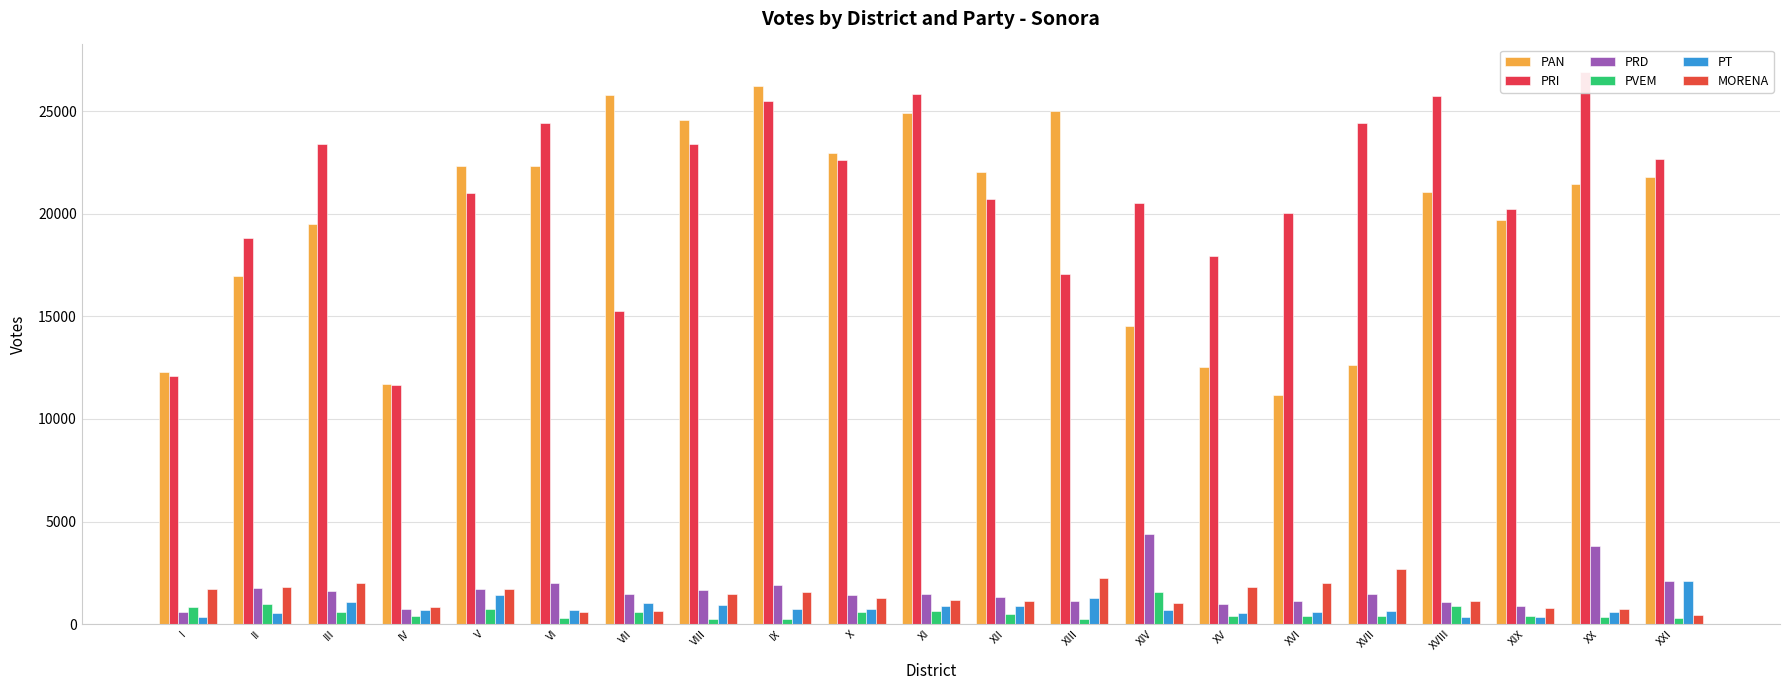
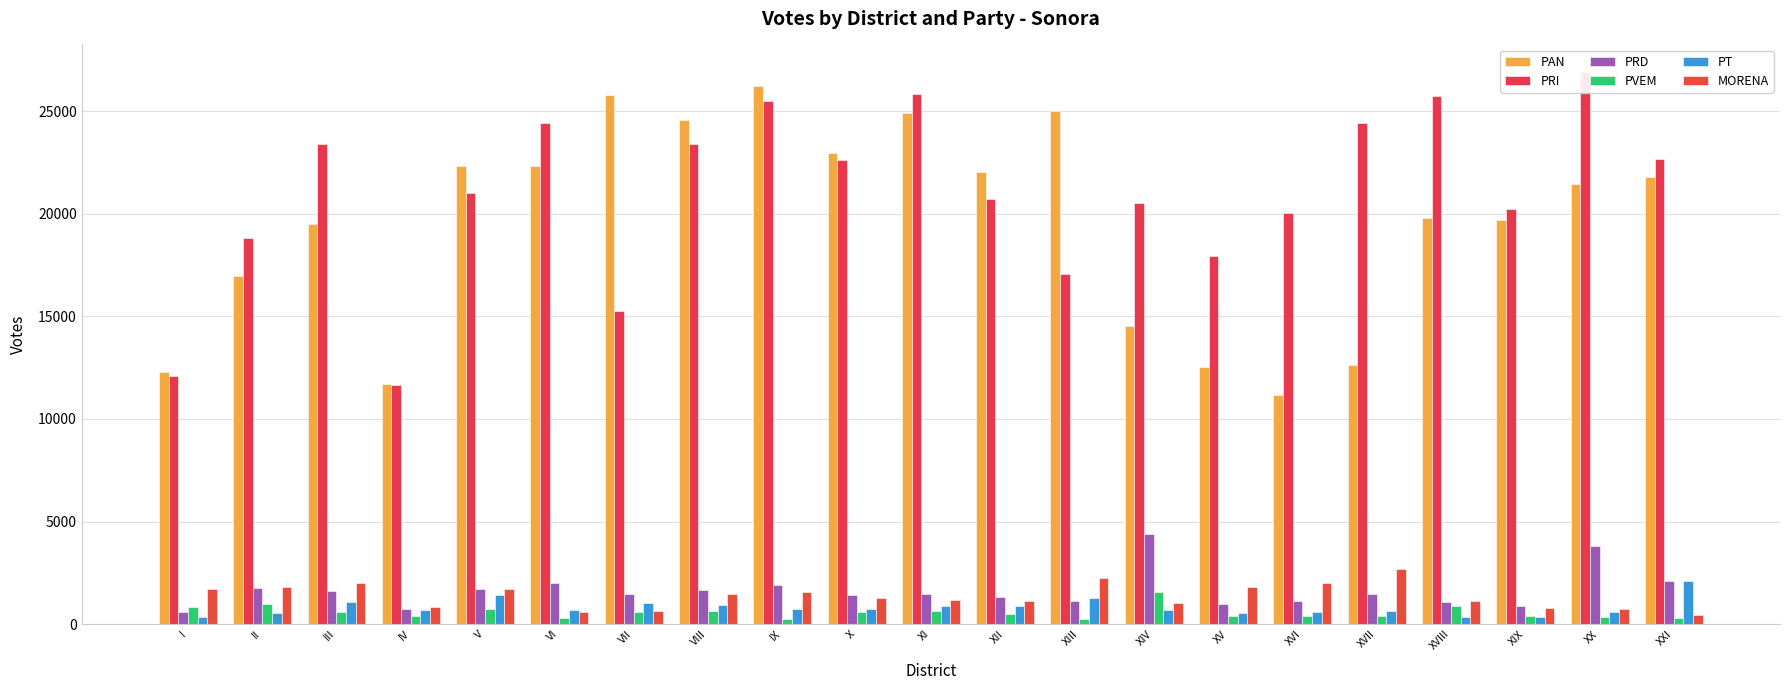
  {
    "PAN": {
      "I": 12300,
      "II": 17000,
      "III": 19500,
      "IV": 11700,
      "V": 22300,
      "VI": 22300,
      "VII": 25800,
      "VIII": 24600,
      "IX": 26200,
      "X": 23000,
      "XI": 24900,
      "XII": 22000,
      "XIII": 25000,
      "XIV": 14600,
      "XV": 12500,
      "XVI": 11200,
      "XVII": 12700,
-     "XVIII": 21100,
+     "XVIII": 19800,
      "XIX": 19700,
      "XX": 21400,
      "XXI": 21800
    },
    "PRD": {
      "I": 600,
      "II": 1700,
      "III": 1600,
      "IV": 800,
      "V": 1700,
      "VI": 2000,
      "VII": 1500,
      "VIII": 1700,
      "IX": 1900,
      "X": 1400,
      "XI": 1500,
      "XII": 1300,
      "XIII": 1100,
      "XIV": 4400,
      "XV": 1000,
      "XVI": 1100,
      "XVII": 1500,
      "XVIII": 1100,
      "XIX": 900,
      "XX": 3800,
      "XXI": 2100
    },
    "PVEM": {
      "I": 800,
      "II": 1000,
      "III": 600,
      "IV": 400,
      "V": 700,
      "VI": 300,
      "VII": 600,
-     "VIII": 200,
+     "VIII": 700,
      "IX": 200,
      "X": 600,
      "XI": 700,
      "XII": 500,
      "XIII": 300,
      "XIV": 1600,
      "XV": 400,
      "XVI": 400,
      "XVII": 400,
      "XVIII": 900,
      "XIX": 400,
      "XX": 300,
      "XXI": 300
    },
    "PT": {
      "I": 300,
      "II": 500,
      "III": 1100,
      "IV": 700,
      "V": 1400,
      "VI": 700,
      "VII": 1000,
      "VIII": 900,
      "IX": 700,
      "X": 700,
      "XI": 900,
      "XII": 900,
      "XIII": 1300,
      "XIV": 700,
      "XV": 600,
      "XVI": 600,
      "XVII": 700,
      "XVIII": 400,
      "XIX": 400,
      "XX": 600,
      "XXI": 2100
    }
  }
